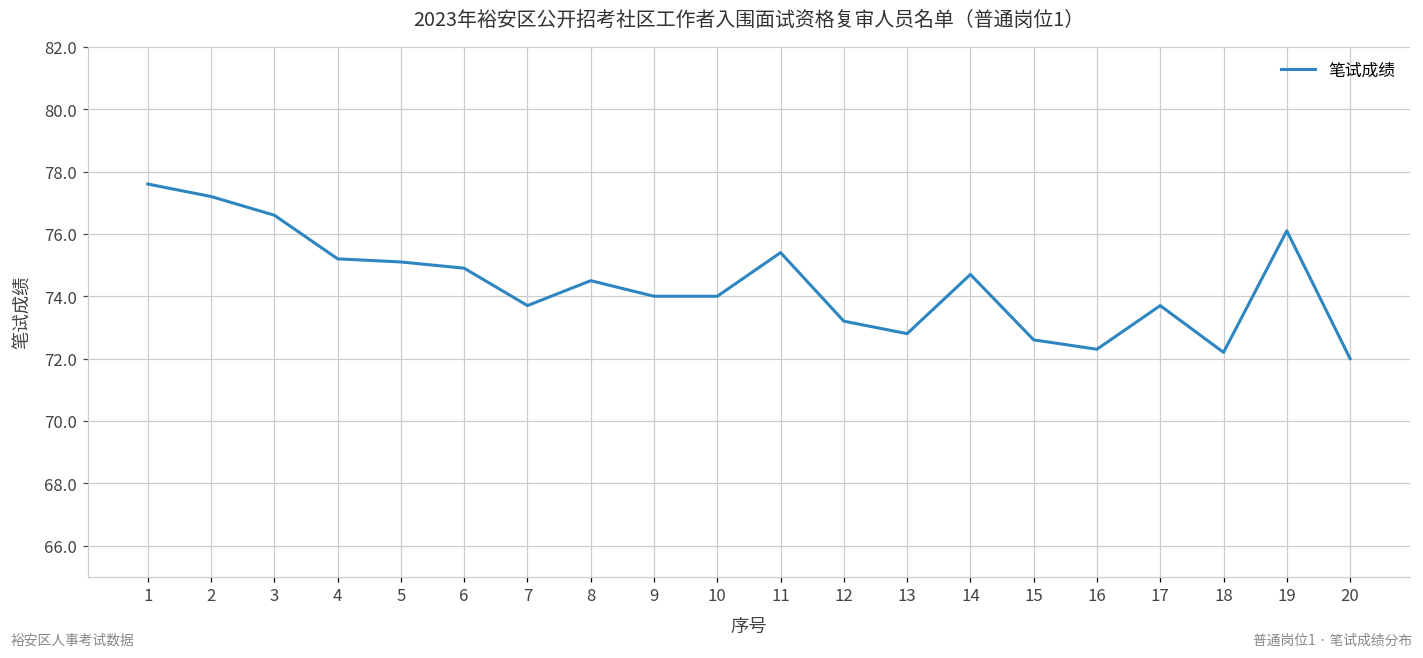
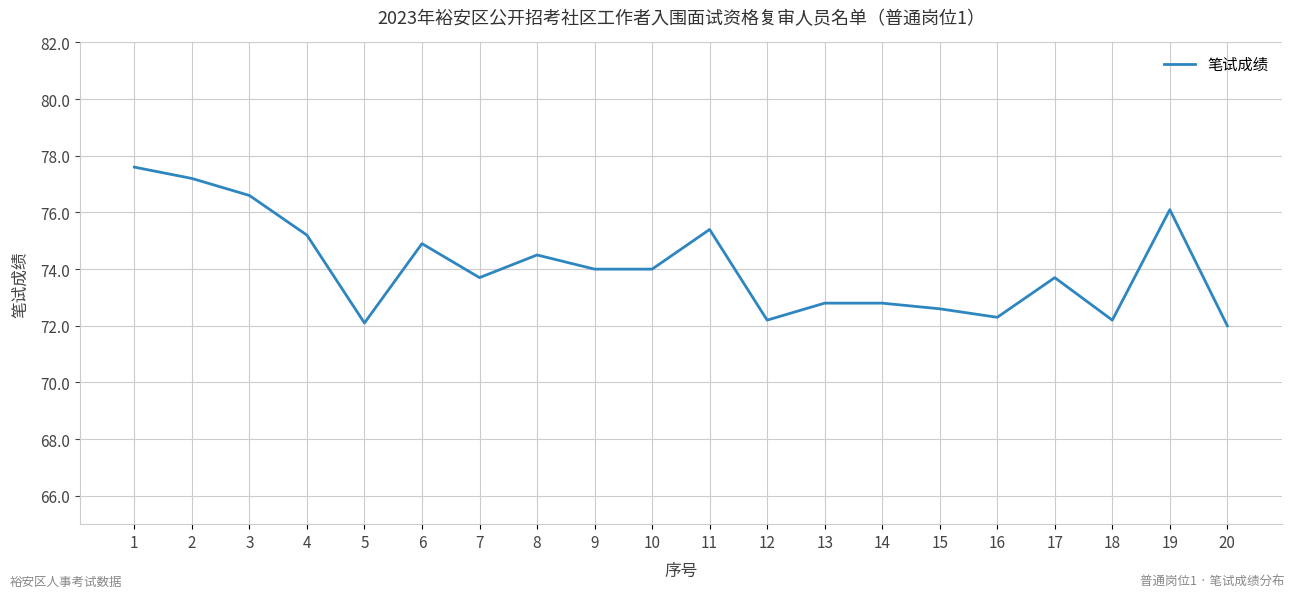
  {
    "1": 77.6,
    "2": 77.2,
    "3": 76.6,
    "4": 75.2,
-   "5": 75.1,
+   "5": 72.1,
    "6": 74.9,
    "7": 73.7,
    "8": 74.5,
    "9": 74.0,
    "10": 74.0,
    "11": 75.4,
-   "12": 73.2,
+   "12": 72.2,
    "13": 72.8,
-   "14": 74.7,
+   "14": 72.8,
    "15": 72.6,
    "16": 72.3,
    "17": 73.7,
    "18": 72.2,
    "19": 76.1,
    "20": 72.0
  }
